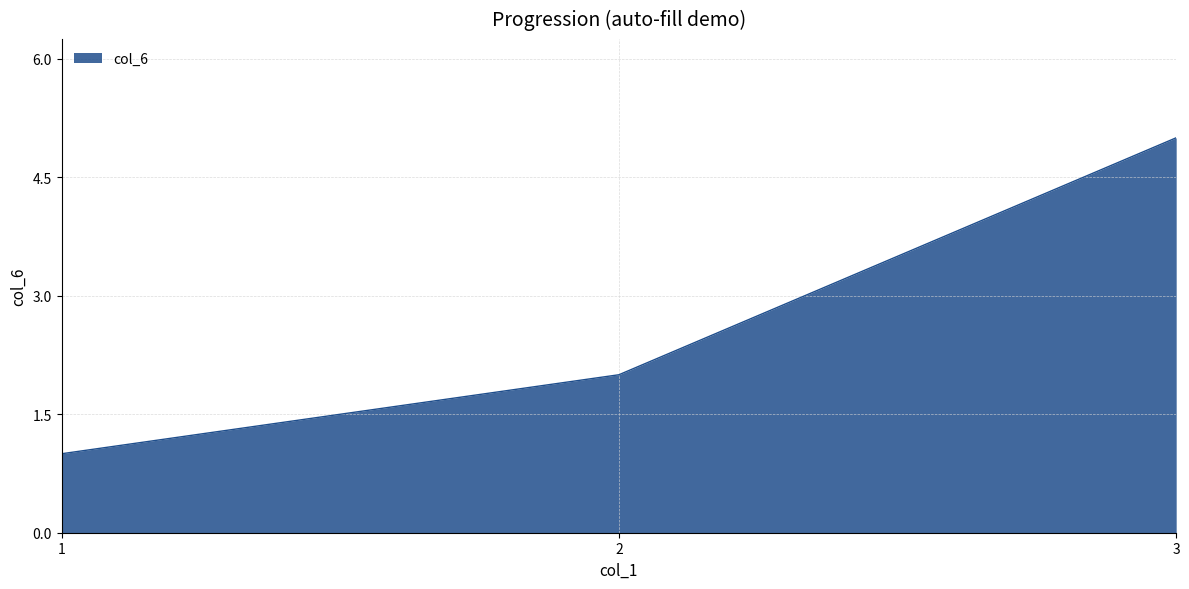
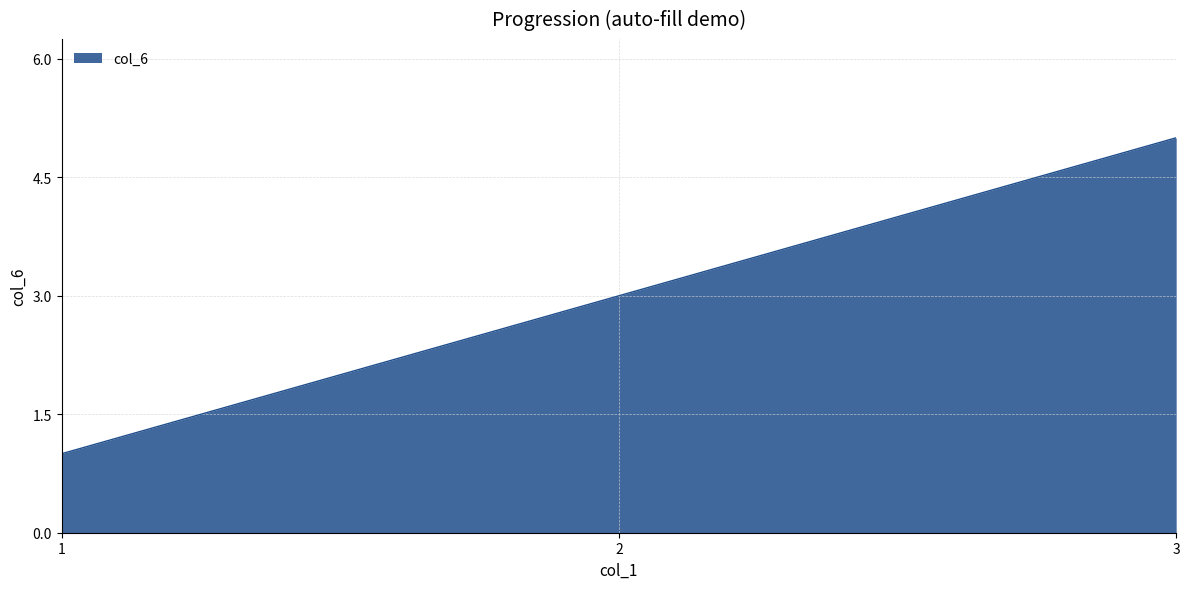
  {
    "1": 1,
-   "2": 2,
+   "2": 3,
    "3": 5
  }
